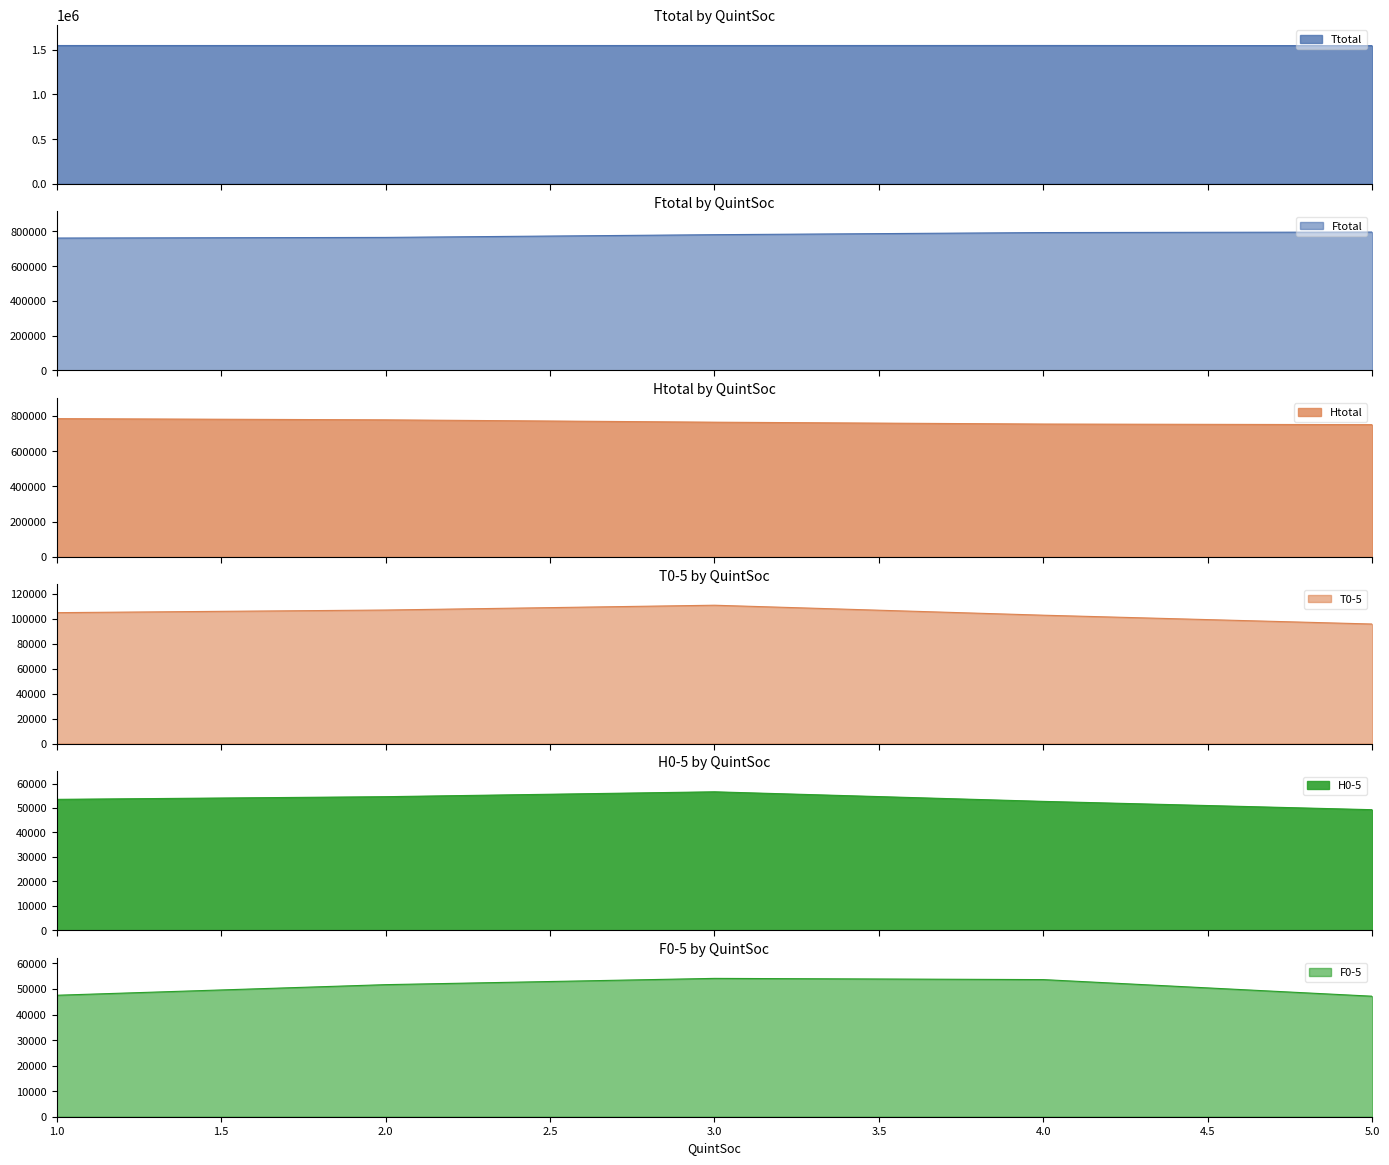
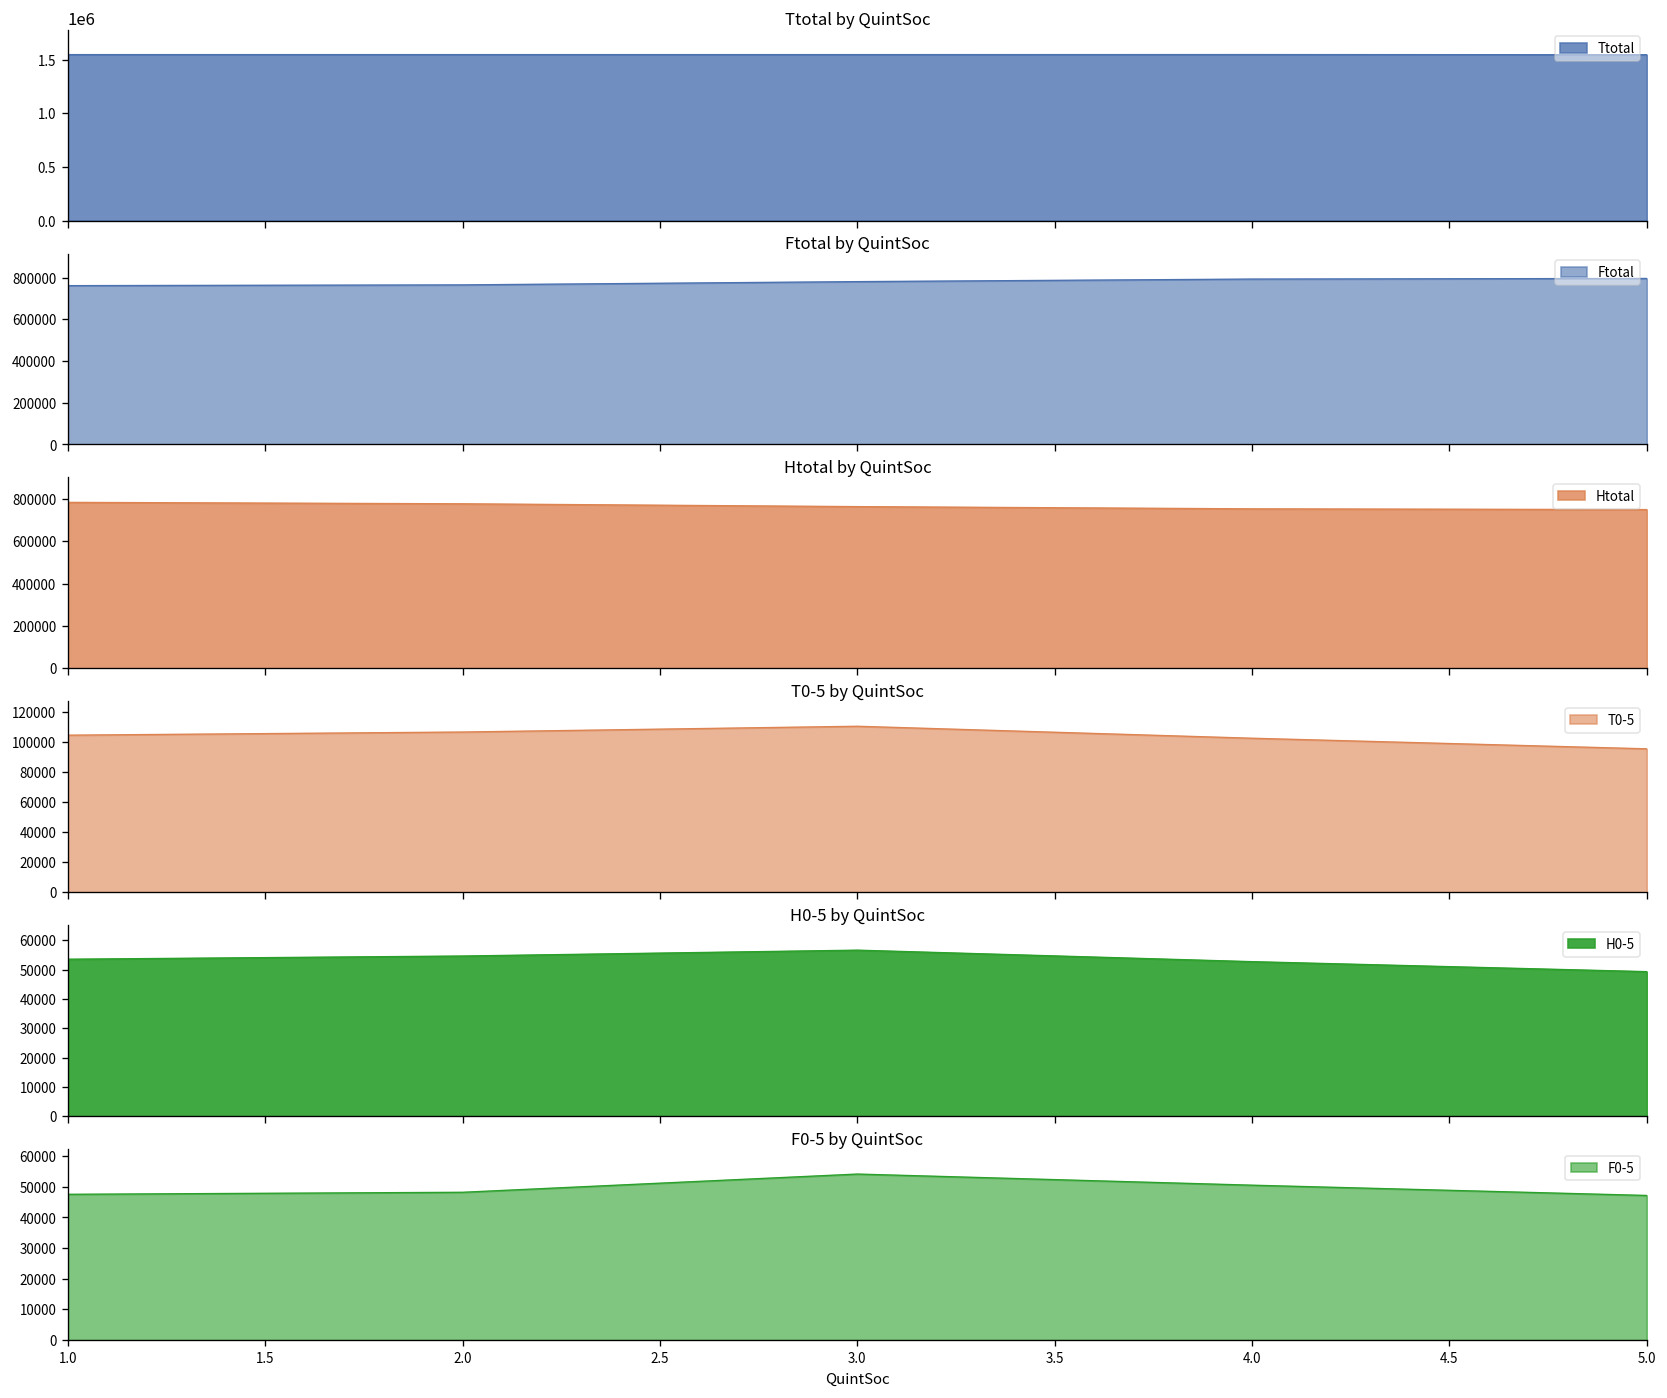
  {
    "F0-5 by QuintSoc": {
      "1.0": 48000,
-     "2.0": 52000,
+     "2.0": 48000,
      "3.0": 54000,
-     "4.0": 54000,
+     "4.0": 51000,
      "5.0": 47000
    }
  }
